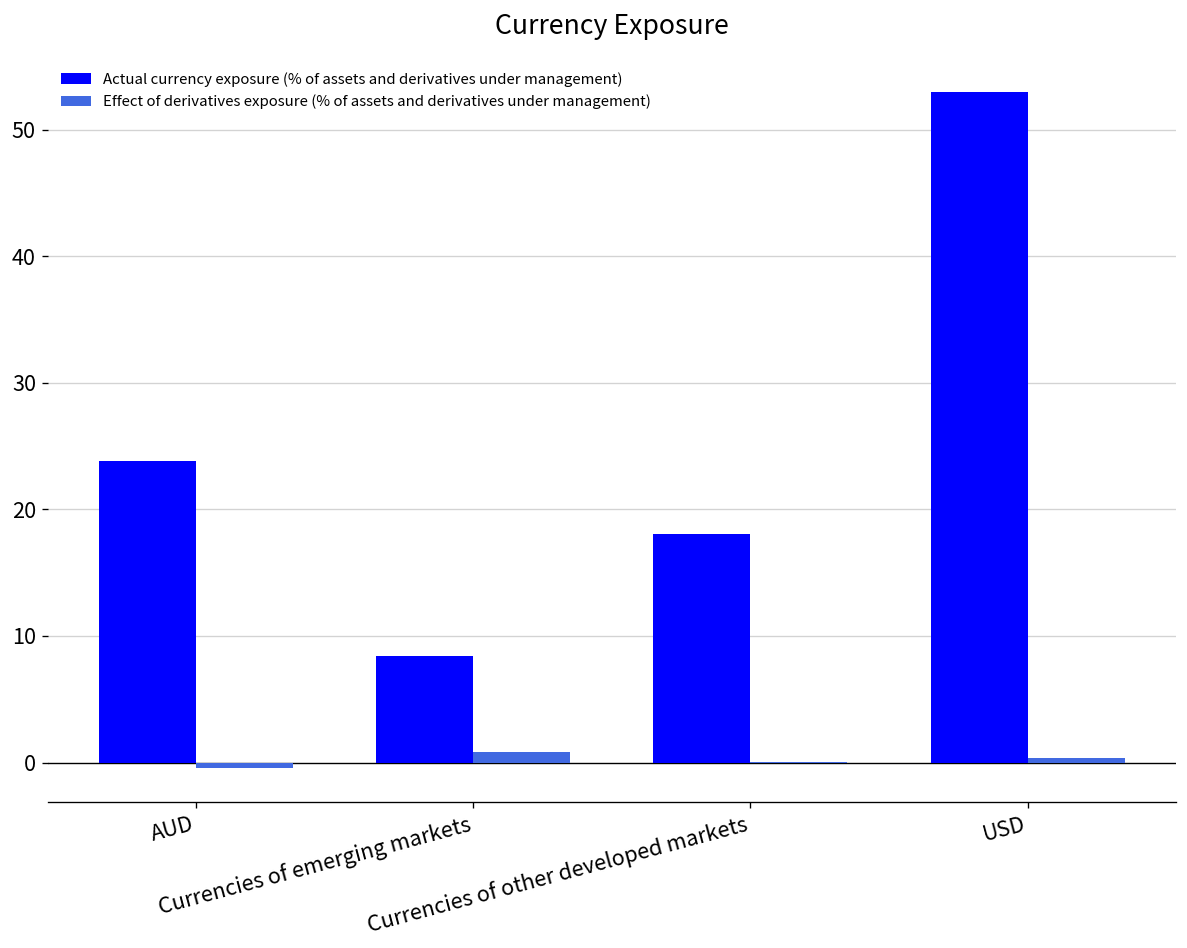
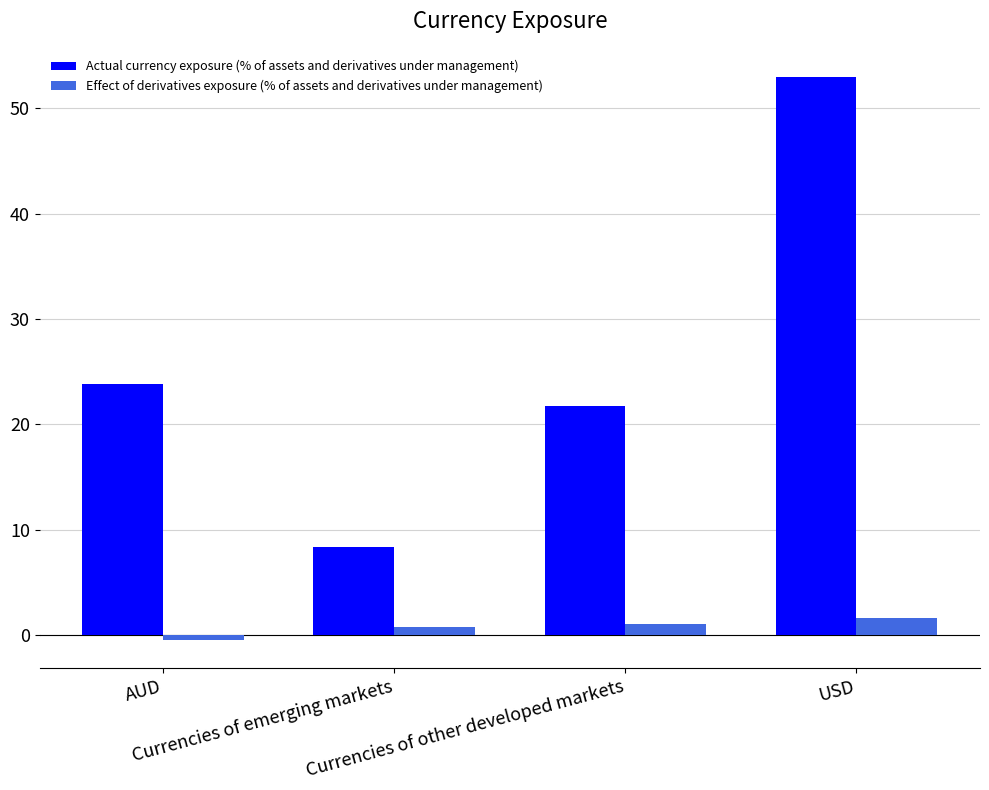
  {
    "Actual currency exposure (% of assets and derivatives under management)": {
      "AUD": 23.9,
      "Currencies of emerging markets": 8.4,
-     "Currencies of other developed markets": 18.0,
+     "Currencies of other developed markets": 21.7,
      "USD": 53.0
    },
    "Effect of derivatives exposure (% of assets and derivatives under management)": {
      "AUD": -0.4,
      "Currencies of emerging markets": 0.8,
-     "Currencies of other developed markets": 0.0,
-     "USD": 0.4
+     "Currencies of other developed markets": 1.1,
+     "USD": 1.7
    }
  }
